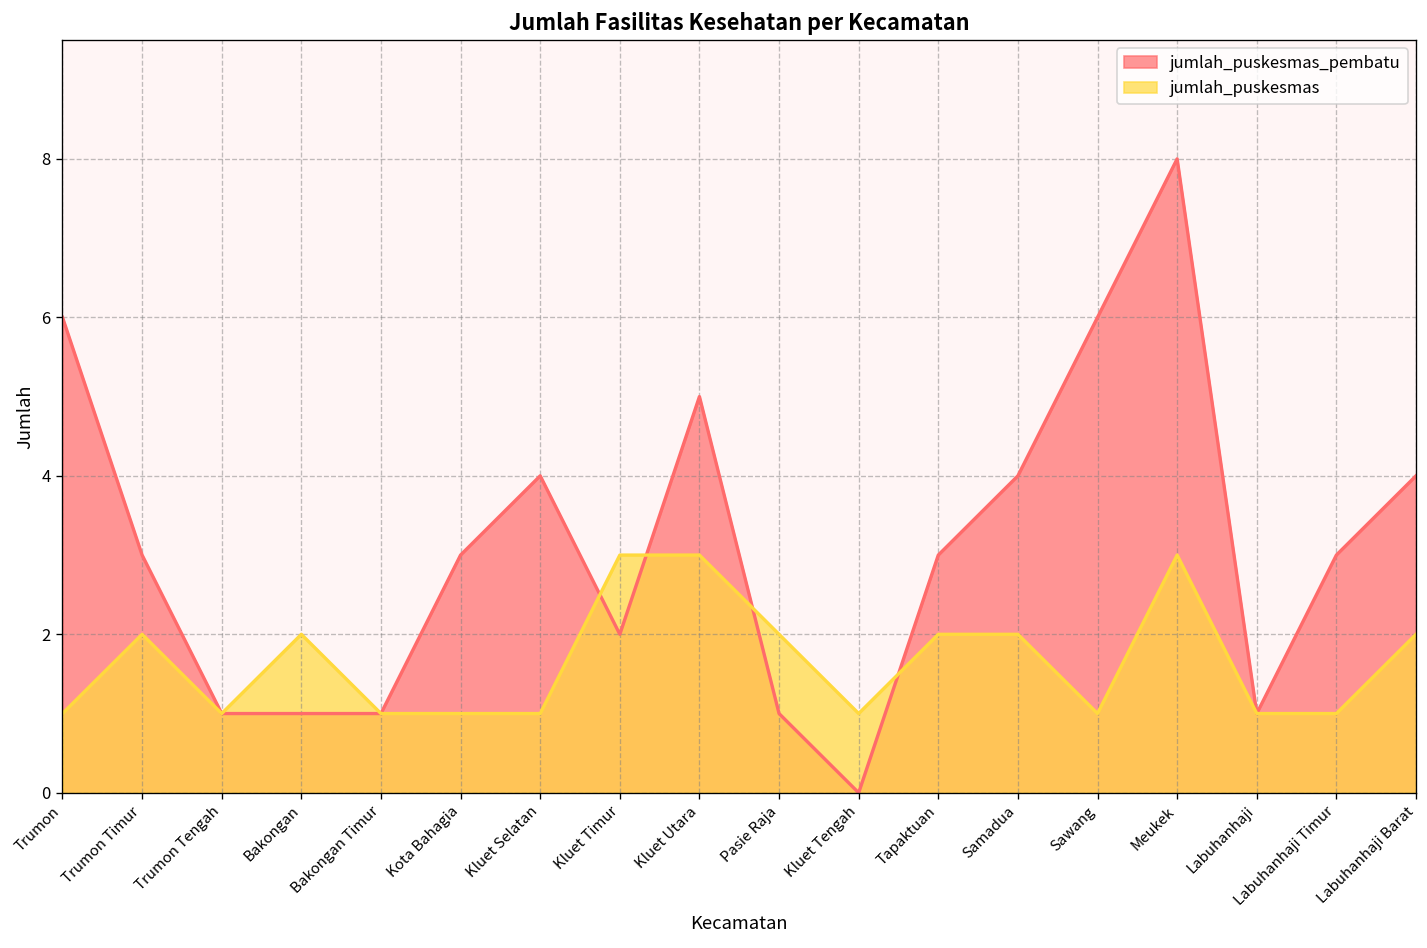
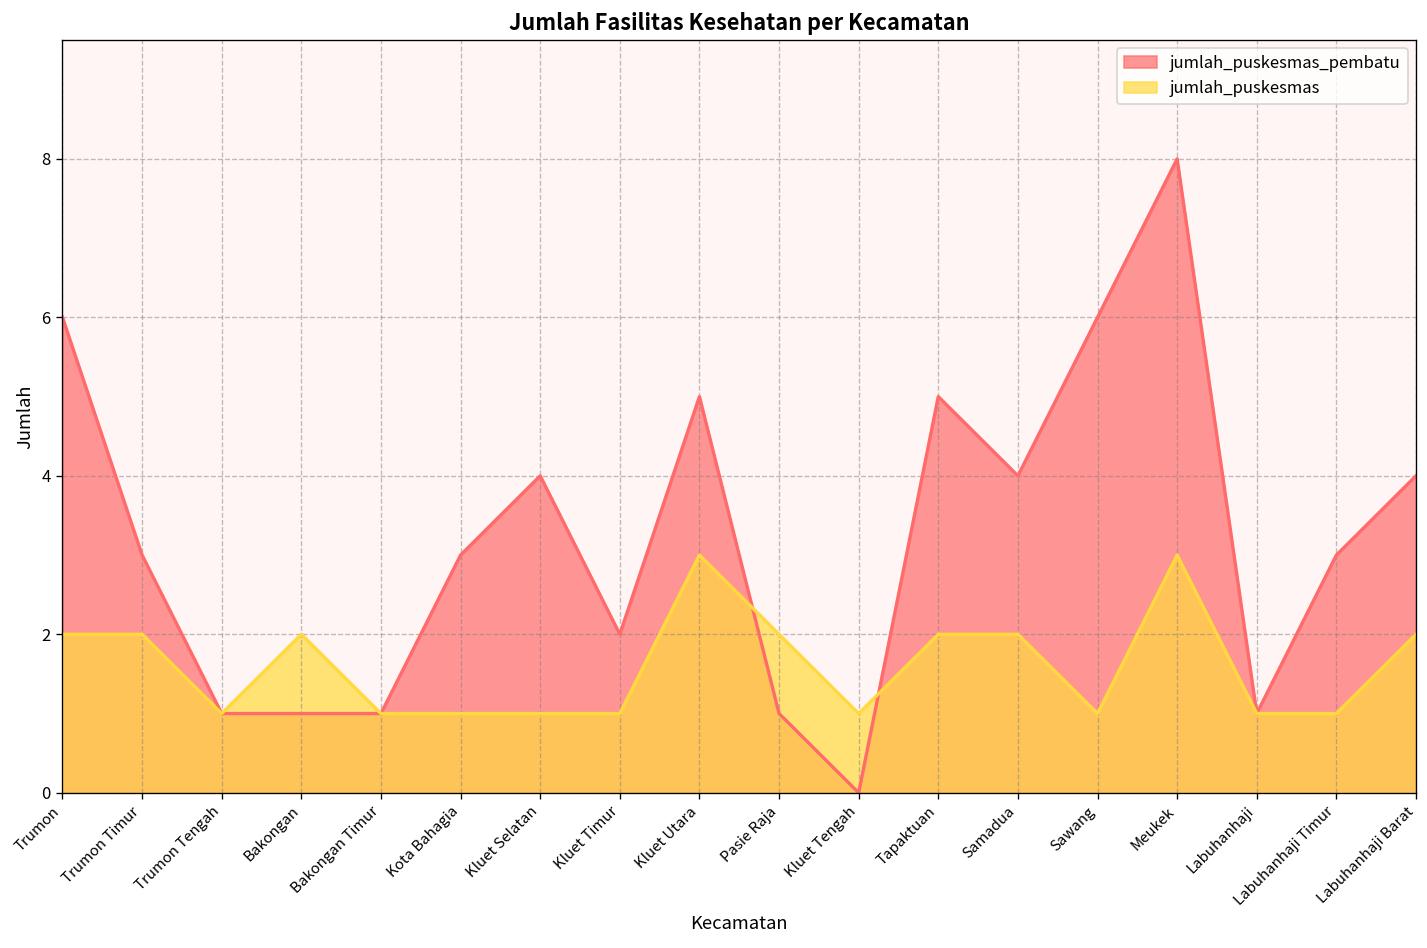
  {
    "jumlah_puskesmas_pembatu": {
      "Trumon": 6,
      "Trumon Timur": 3,
      "Bakongan": 1,
      "Kota Bahagia": 3,
      "Kluet Selatan": 4,
      "Kluet Timur": 2,
      "Kluet Utara": 5,
      "Pasie Raja": 1,
      "Kluet Tengah": 0,
-     "Tapaktuan": 3,
+     "Tapaktuan": 5,
      "Samadua": 4,
      "Sawang": 6,
      "Meukek": 8,
      "Labuhanhaji Timur": 3,
      "Labuhanhaji Barat": 4
    },
    "jumlah_puskesmas": {
-     "Trumon": 1,
+     "Trumon": 2,
      "Trumon Timur": 2,
      "Bakongan": 2,
      "Kota Bahagia": 1,
      "Kluet Selatan": 1,
-     "Kluet Timur": 3,
+     "Kluet Timur": 1,
      "Kluet Utara": 3,
      "Pasie Raja": 2,
      "Kluet Tengah": 1,
      "Tapaktuan": 2,
      "Samadua": 2,
      "Sawang": 1,
      "Meukek": 3,
      "Labuhanhaji Timur": 1,
      "Labuhanhaji Barat": 2
    }
  }
